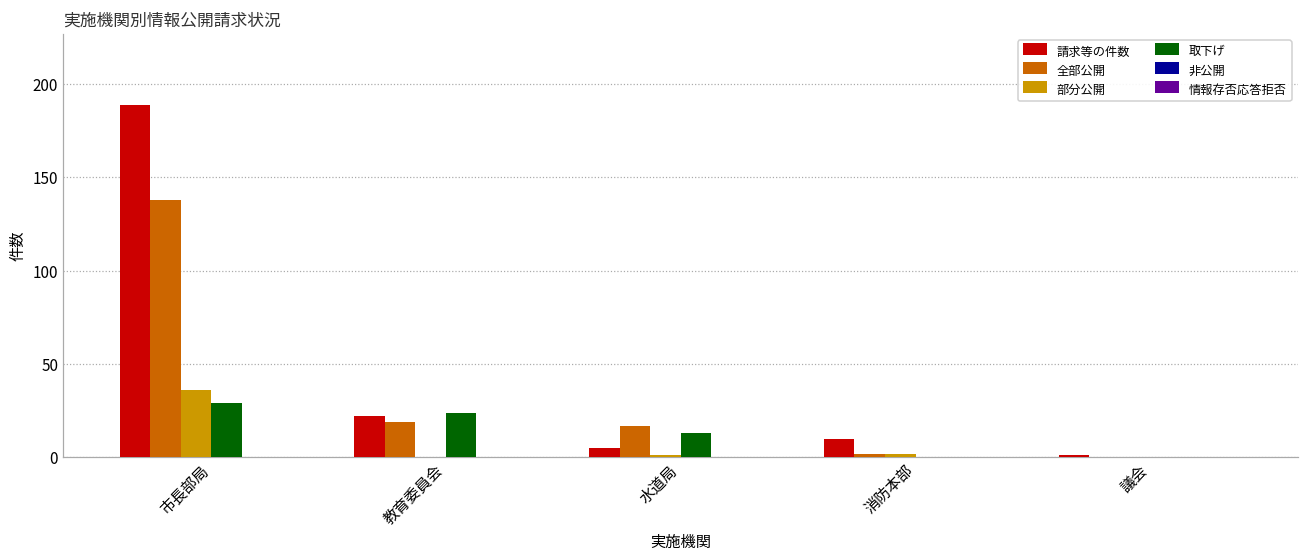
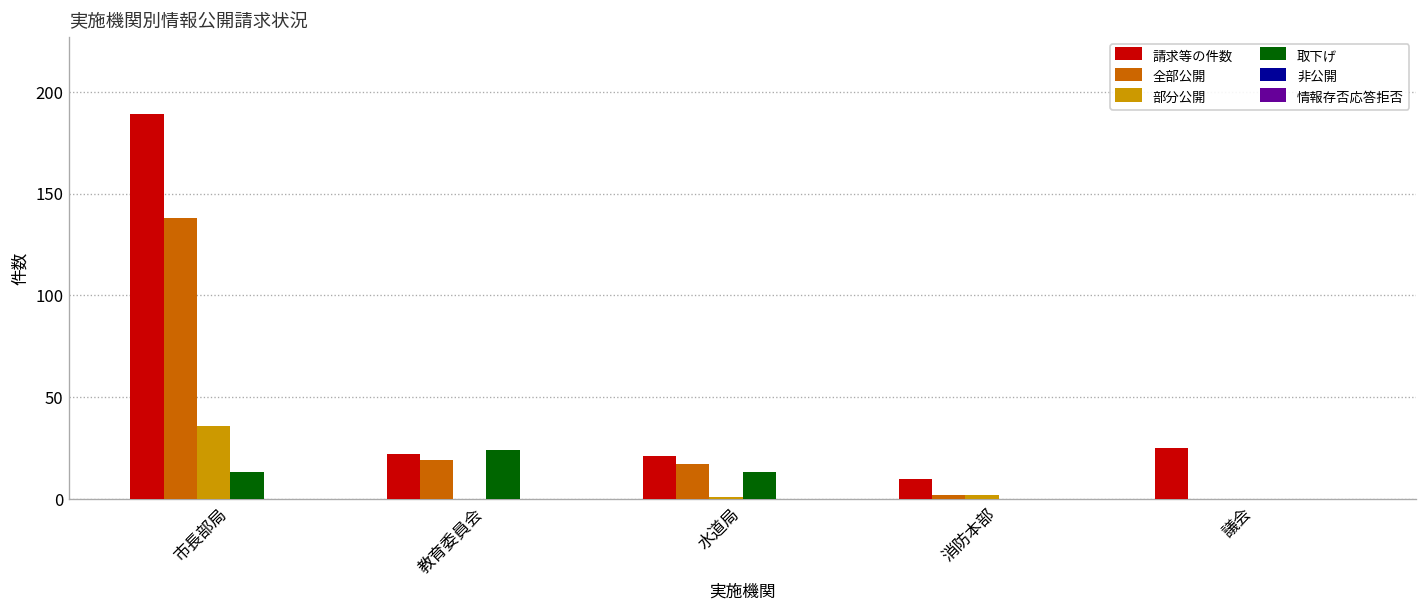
  {
    "請求等の件数": {
      "市長部局": 189,
      "教育委員会": 22,
-     "水道局": 5,
+     "水道局": 21,
      "消防本部": 10,
-     "議会": 1
+     "議会": 25
    },
    "取下げ": {
-     "市長部局": 29,
+     "市長部局": 13,
      "教育委員会": 24,
      "水道局": 13,
      "消防本部": 0,
      "議会": 0
    },
    "非公開": {
      "市長部局": 0,
      "教育委員会": 0,
      "水道局": 0,
      "消防本部": 0,
      "議会": 0
    },
    "情報存否応答拒否": {
      "市長部局": 0,
      "教育委員会": 0,
      "水道局": 0,
      "消防本部": 0,
      "議会": 0
    }
  }
